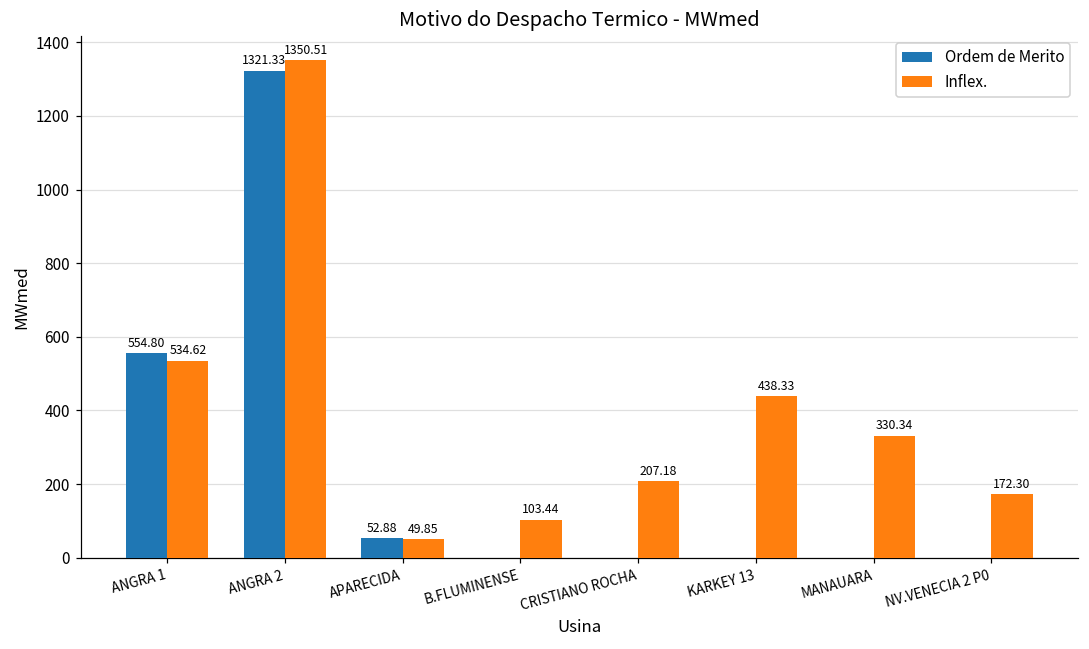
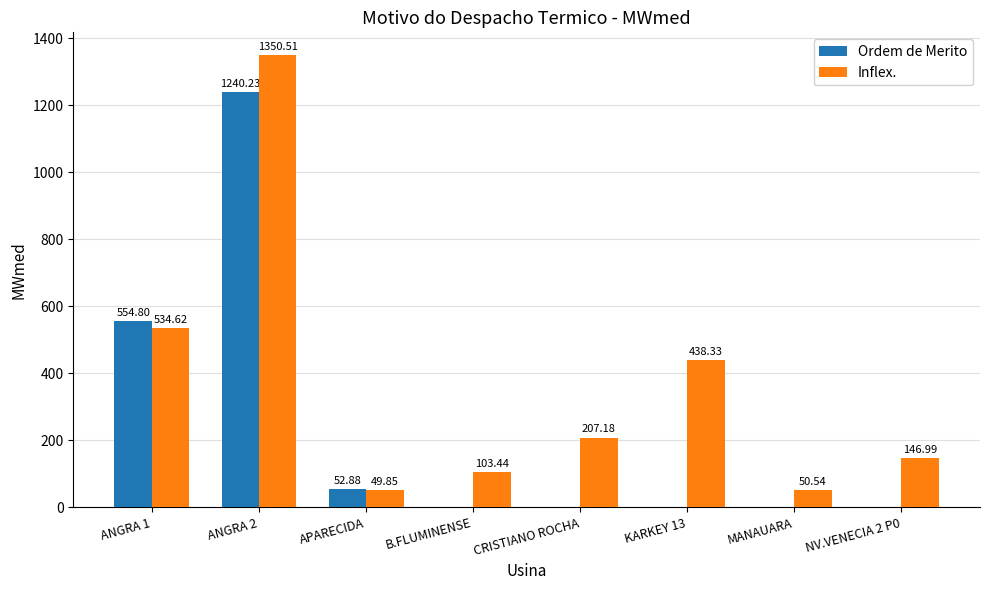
  {
    "Ordem de Merito": {
      "ANGRA 1": 554.80,
-     "ANGRA 2": 1321.33,
+     "ANGRA 2": 1240.23,
      "APARECIDA": 52.88
    },
    "Inflex.": {
      "ANGRA 1": 534.62,
      "ANGRA 2": 1350.51,
      "APARECIDA": 49.85,
      "B.FLUMINENSE": 103.44,
      "CRISTIANO ROCHA": 207.18,
      "KARKEY 13": 438.33,
-     "MANAUARA": 330.34,
-     "NV.VENECIA 2 P0": 172.30
+     "MANAUARA": 50.54,
+     "NV.VENECIA 2 P0": 146.99
    }
  }
